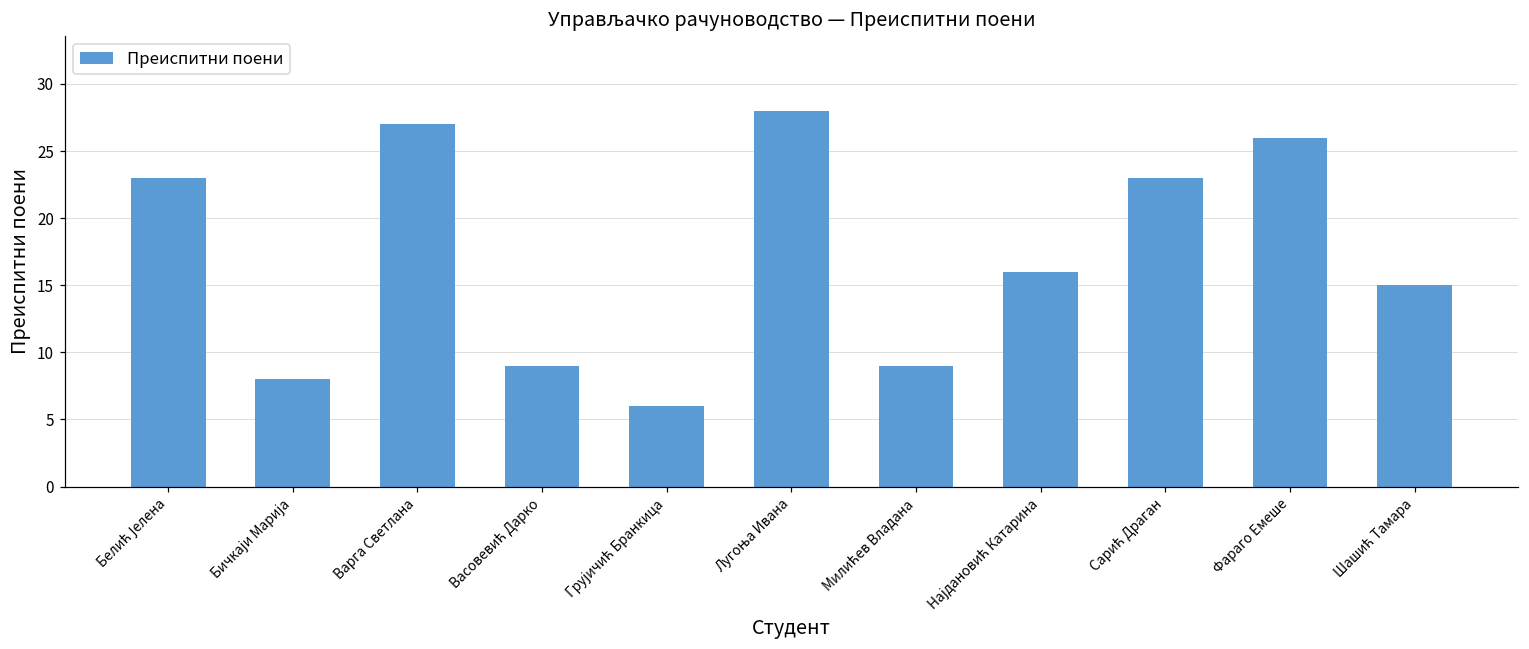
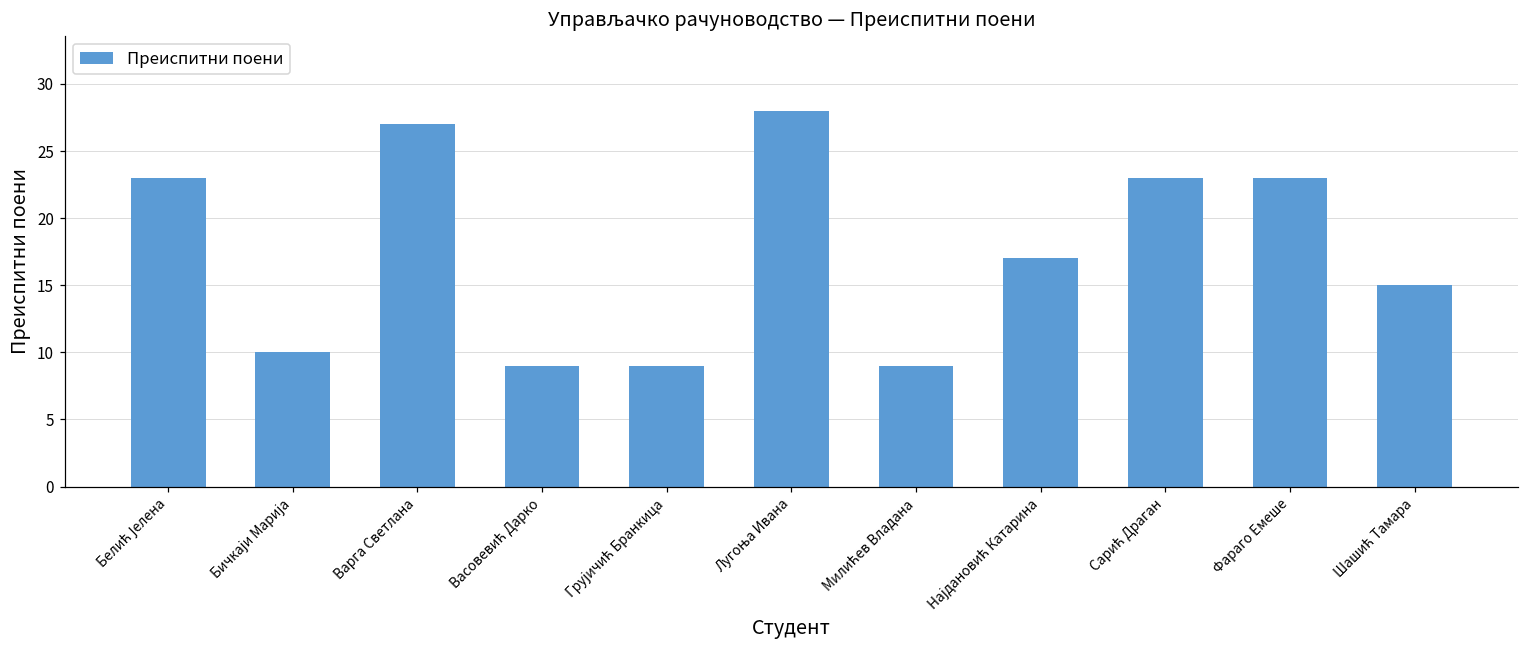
  {
    "Белић Јелена": 23,
-   "Бичкаји Марија": 8,
+   "Бичкаји Марија": 10,
    "Варга Светлана": 27,
    "Васовевић Дарко": 9,
-   "Грујичић Бранкица": 6,
+   "Грујичић Бранкица": 9,
    "Лугоња Ивана": 28,
    "Милићев Владана": 9,
-   "Најдановић Катарина": 16,
+   "Најдановић Катарина": 17,
    "Сарић Драган": 23,
-   "Фараго Емеше": 26,
+   "Фараго Емеше": 23,
    "Шашић Тамара": 15
  }
